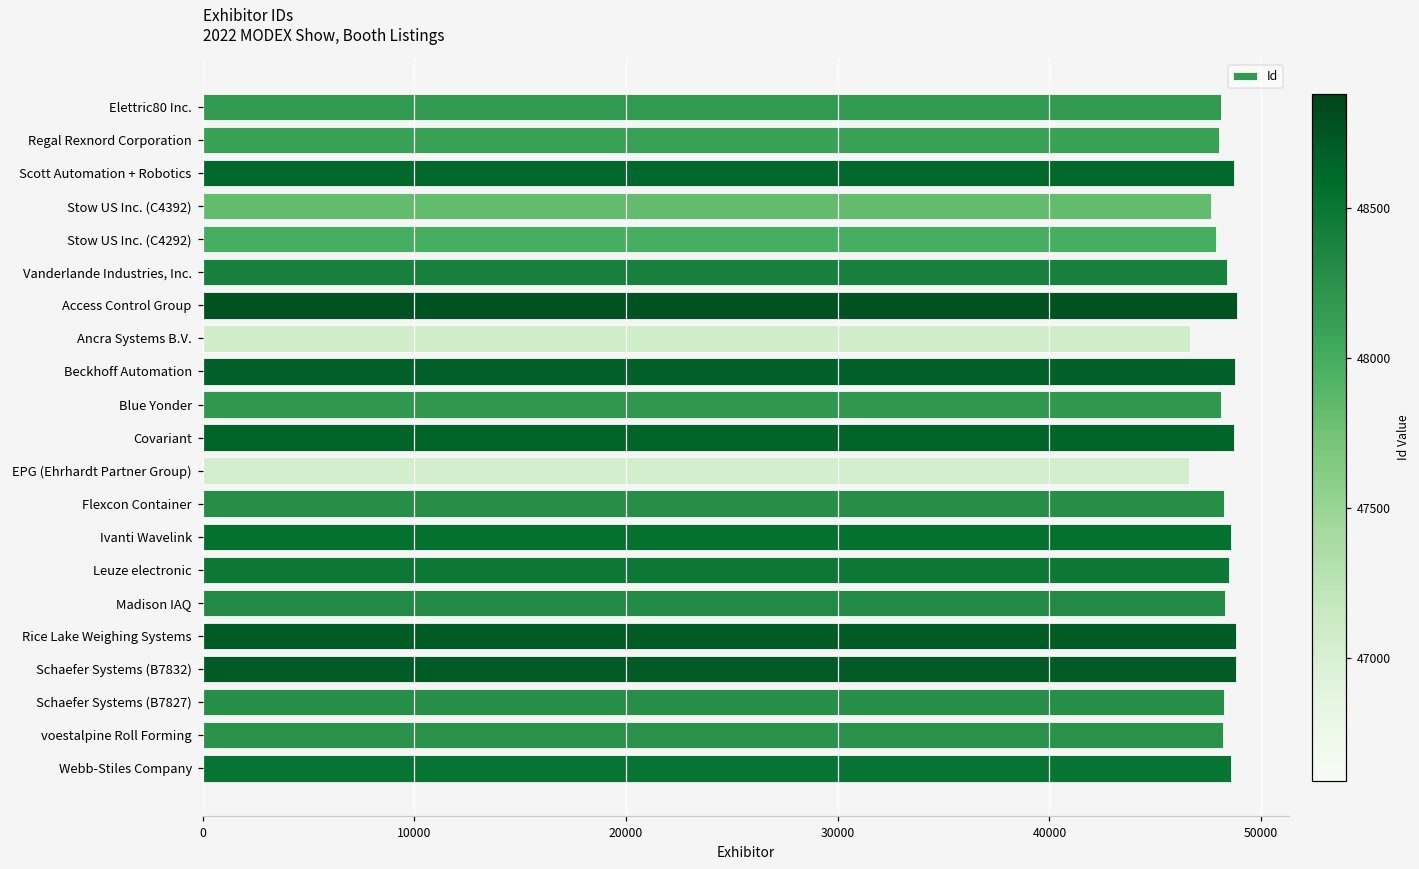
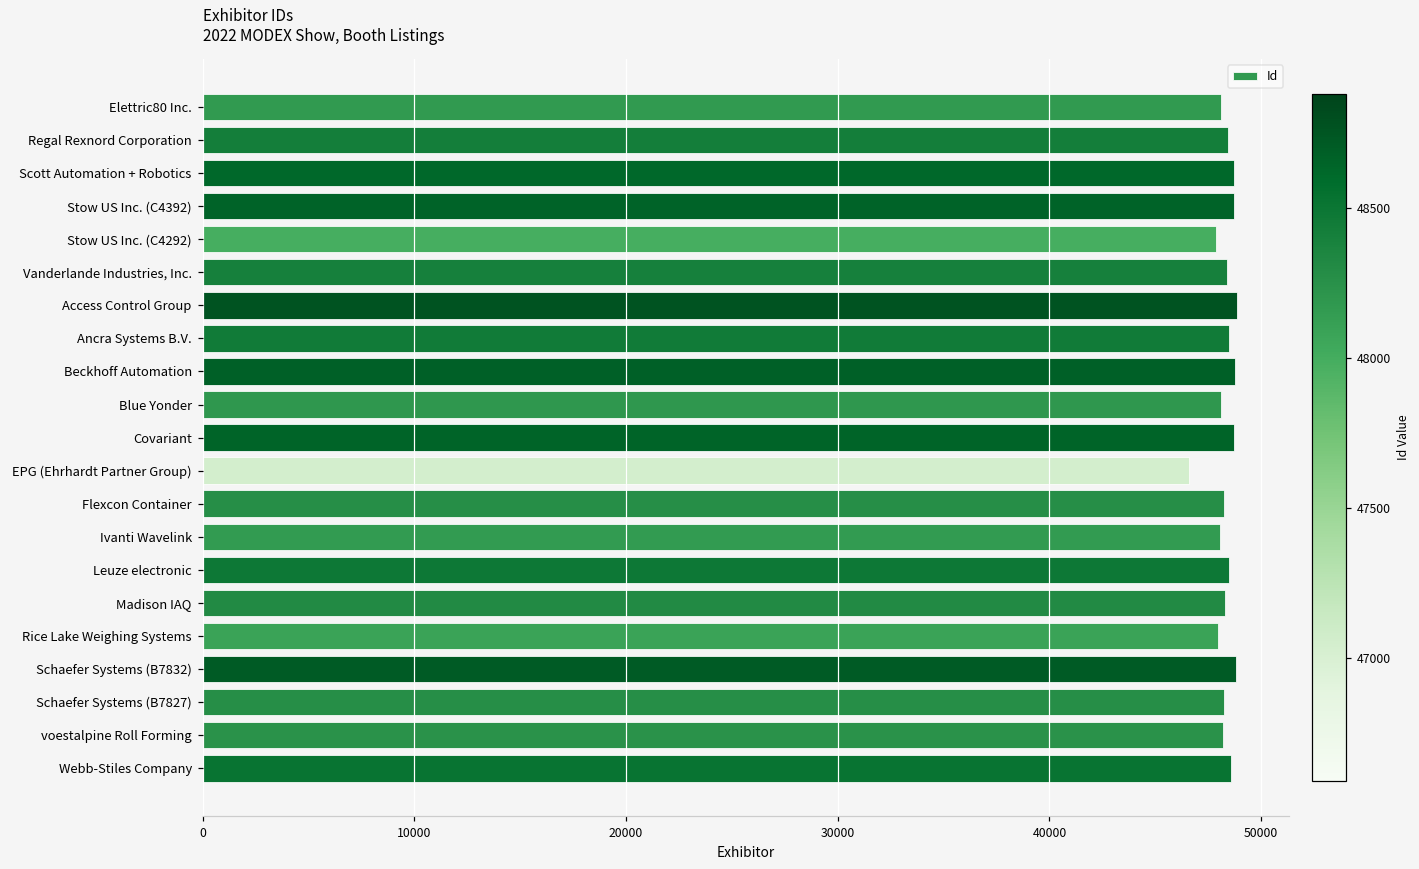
  {
    "Elettric80 Inc.": 48100,
-   "Regal Rexnord Corporation": 48000,
+   "Regal Rexnord Corporation": 48400,
    "Scott Automation + Robotics": 48700,
-   "Stow US Inc. (C4392)": 47600,
+   "Stow US Inc. (C4392)": 48700,
    "Stow US Inc. (C4292)": 47900,
    "Vanderlande Industries, Inc.": 48400,
    "Access Control Group": 48900,
-   "Ancra Systems B.V.": 46600,
+   "Ancra Systems B.V.": 48500,
    "Beckhoff Automation": 48800,
    "Blue Yonder": 48100,
    "Covariant": 48700,
    "EPG (Ehrhardt Partner Group)": 46600,
    "Flexcon Container": 48200,
-   "Ivanti Wavelink": 48600,
+   "Ivanti Wavelink": 48100,
    "Leuze electronic": 48500,
    "Madison IAQ": 48300,
-   "Rice Lake Weighing Systems": 48800,
+   "Rice Lake Weighing Systems": 48000,
    "Schaefer Systems (B7832)": 48800,
    "Schaefer Systems (B7827)": 48200,
    "voestalpine Roll Forming": 48200,
    "Webb-Stiles Company": 48600
  }
